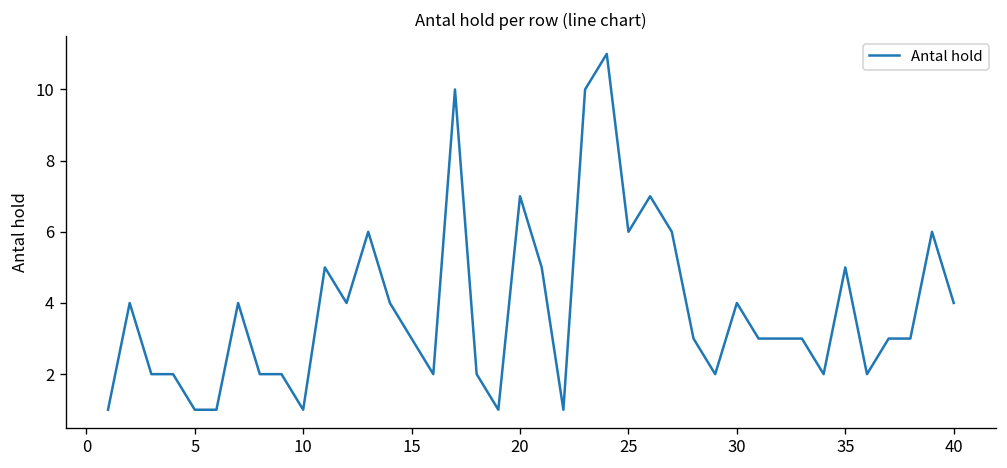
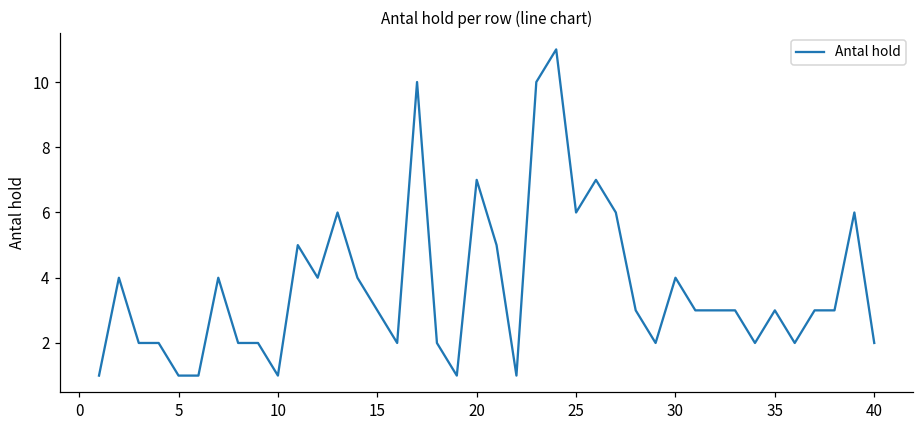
  {
    "5": 1,
    "10": 1,
    "15": 3,
    "20": 7,
    "25": 6,
    "30": 4,
-   "35": 5,
-   "40": 4
+   "35": 3,
+   "40": 2
  }
